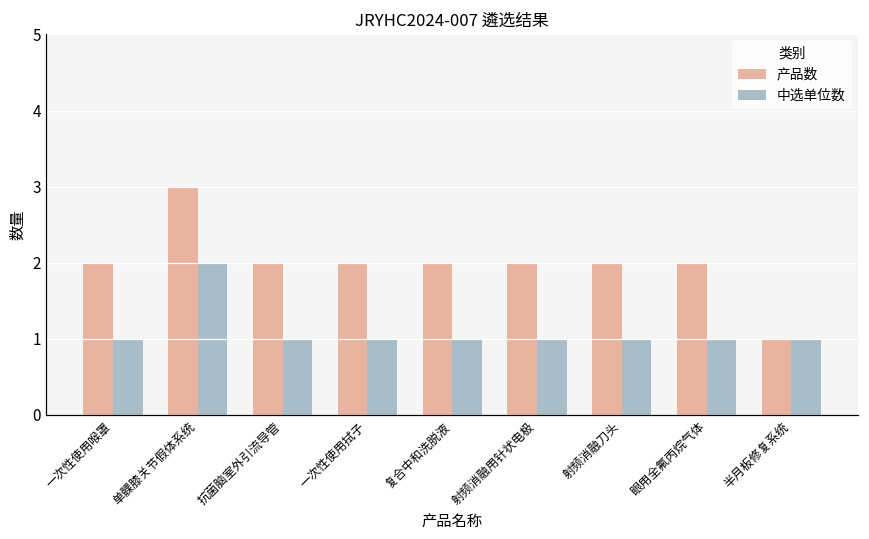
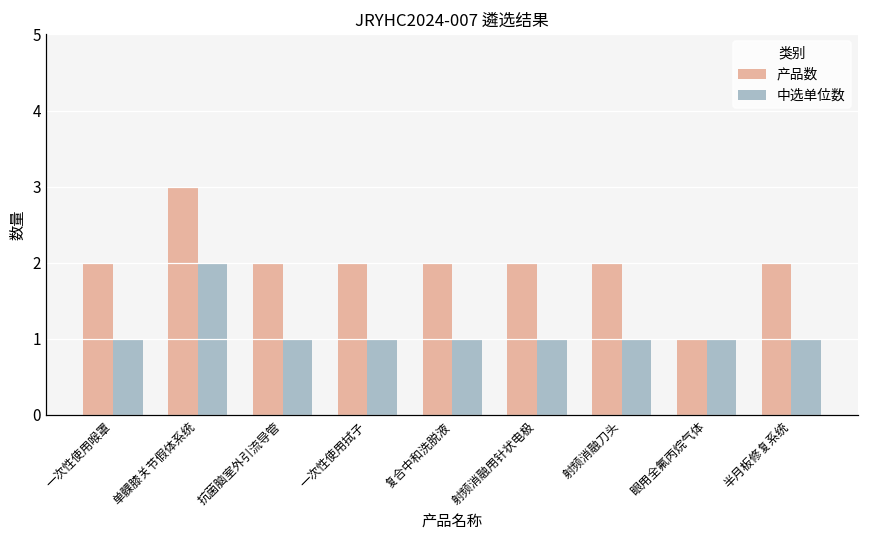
  {
    "产品数": {
      "一次性使用喉罩": 2,
      "单髁膝关节假体系统": 3,
      "抗菌脑室外引流导管": 2,
      "一次性使用拭子": 2,
      "复合中和洗脱液": 2,
      "射频消融用针状电极": 2,
      "射频消融刀头": 2,
-     "眼用全氟丙烷气体": 2,
-     "半月板修复系统": 1
+     "眼用全氟丙烷气体": 1,
+     "半月板修复系统": 2
    },
    "中选单位数": {
      "一次性使用喉罩": 1,
      "单髁膝关节假体系统": 2,
      "抗菌脑室外引流导管": 1,
      "一次性使用拭子": 1,
      "复合中和洗脱液": 1,
      "射频消融用针状电极": 1,
      "射频消融刀头": 1,
      "眼用全氟丙烷气体": 1,
      "半月板修复系统": 1
    }
  }
